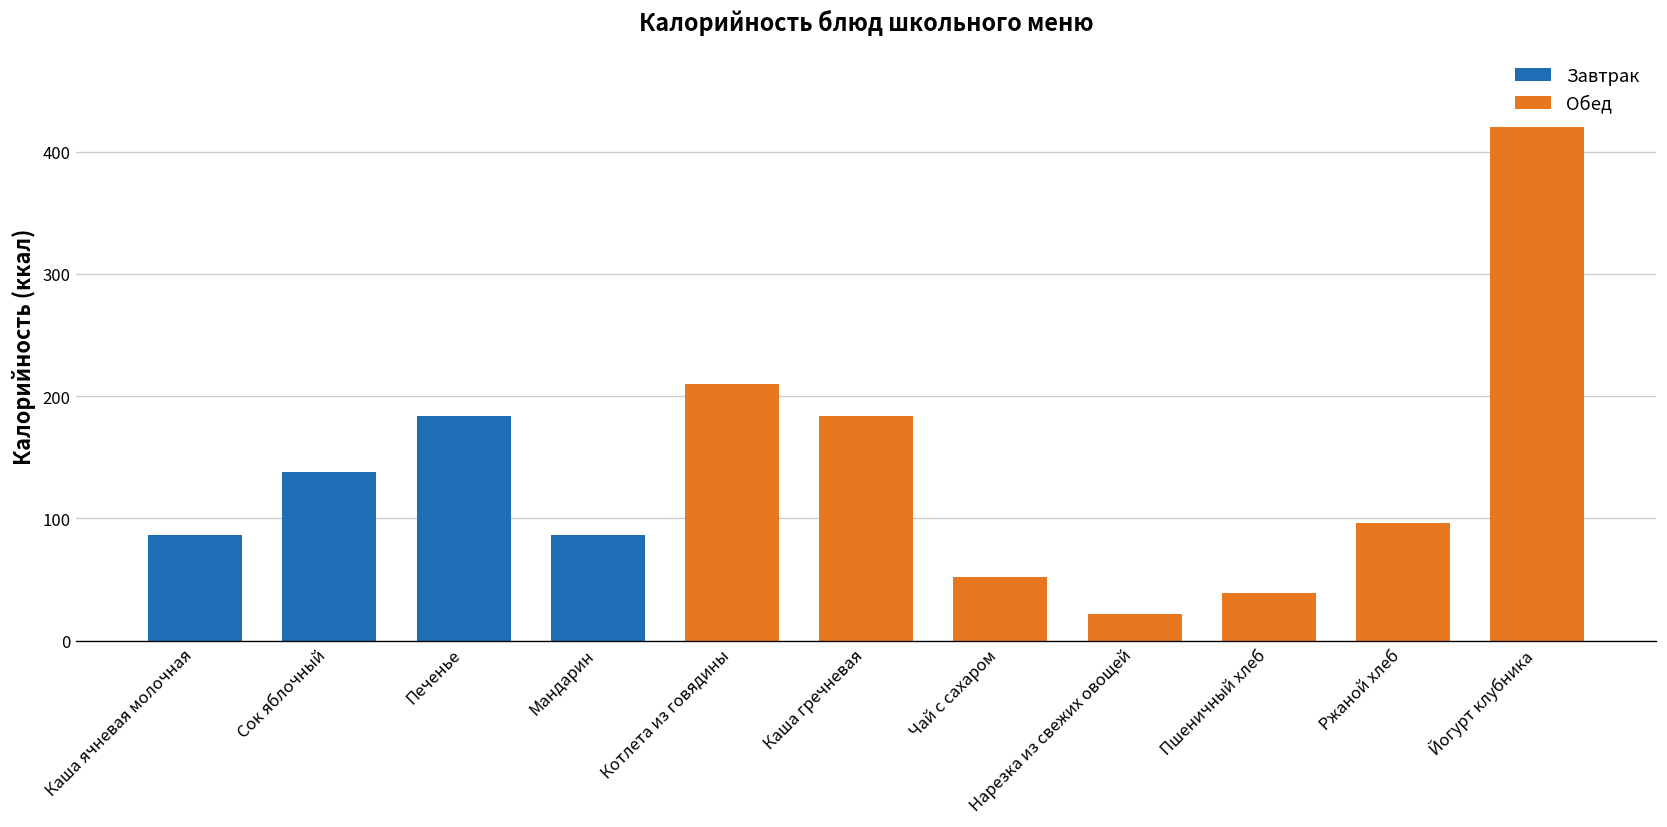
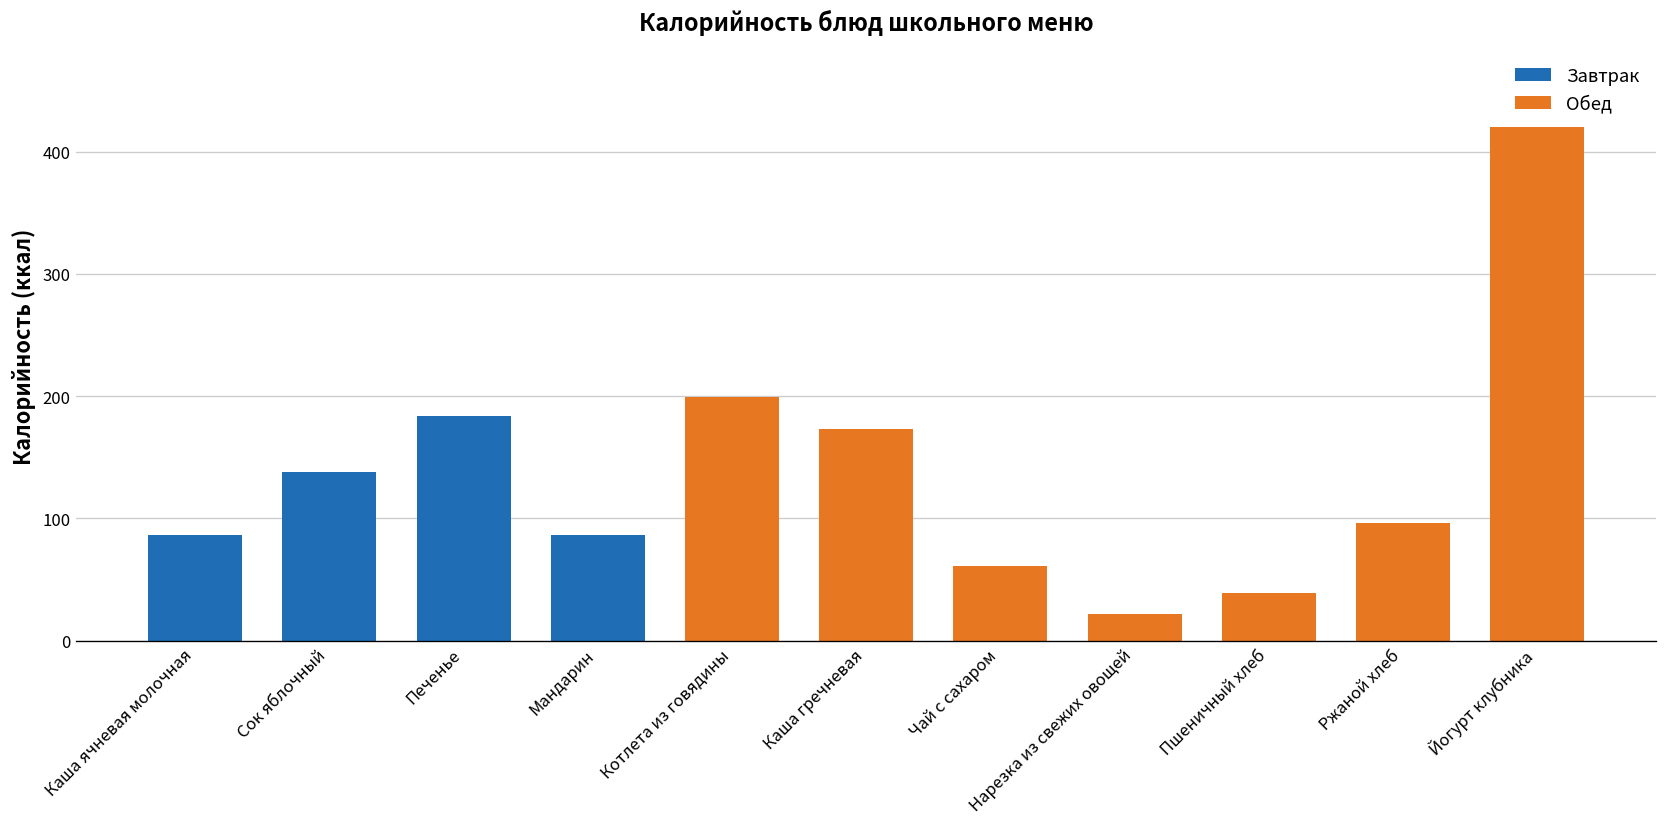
  {
    "Завтрак": {
      "Каша ячневая молочная": 86,
      "Сок яблочный": 138,
      "Печенье": 184,
      "Мандарин": 87
    },
    "Обед": {
-     "Котлета из говядины": 210,
-     "Каша гречневая": 183,
-     "Чай с сахаром": 52,
+     "Котлета из говядины": 200,
+     "Каша гречневая": 173,
+     "Чай с сахаром": 61,
      "Нарезка из свежих овощей": 22,
      "Пшеничный хлеб": 39,
      "Ржаной хлеб": 96,
      "Йогурт клубника": 420
    }
  }
